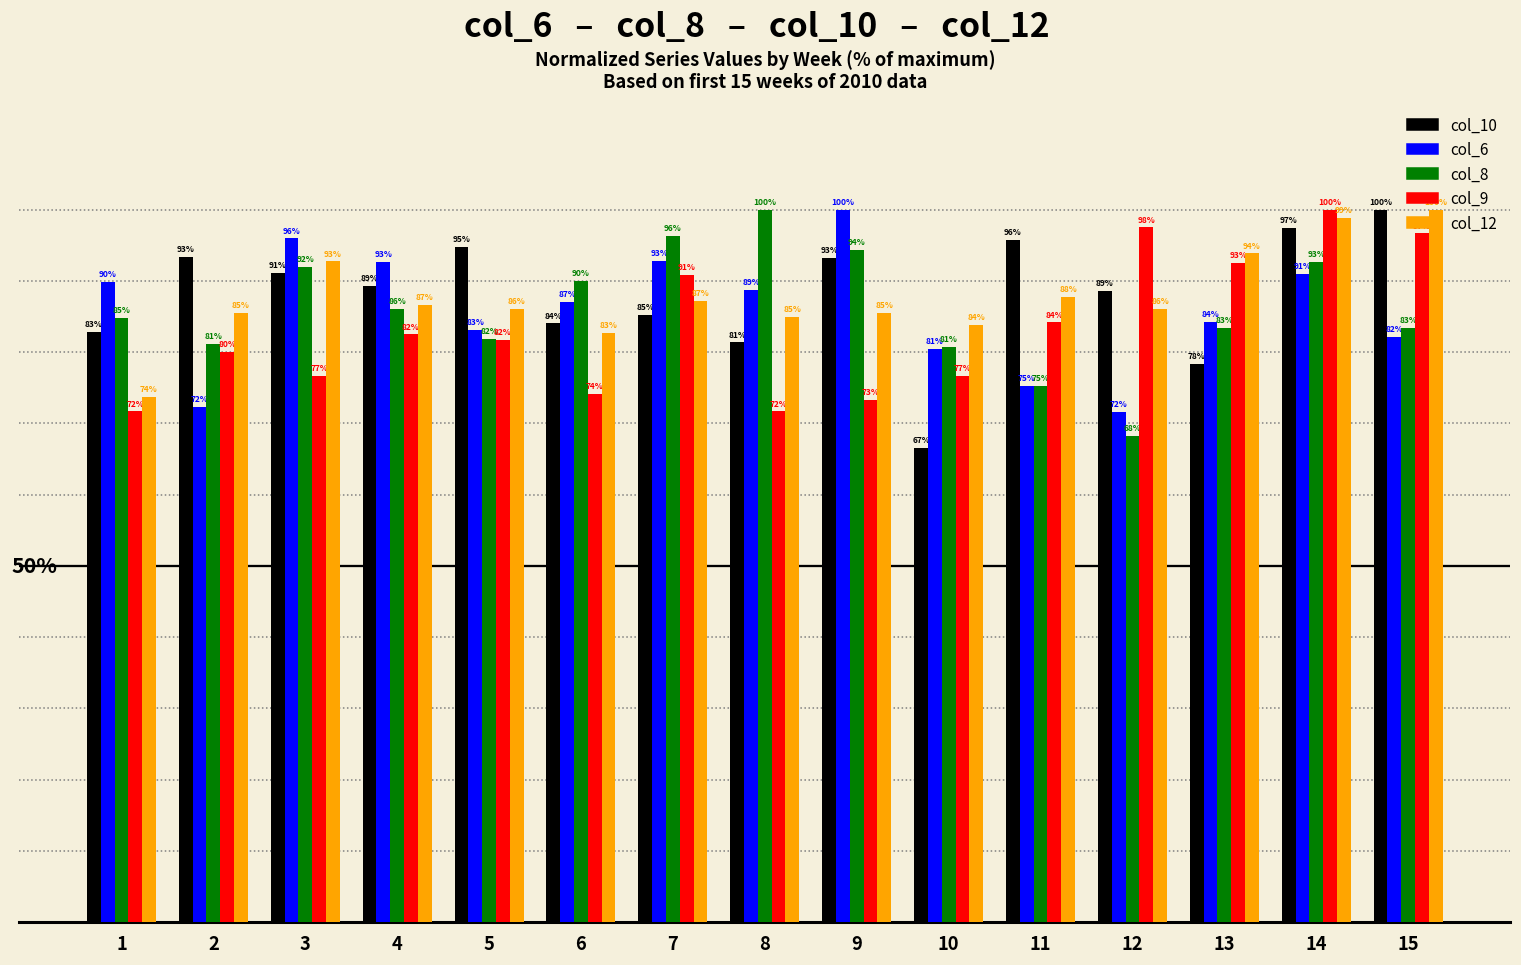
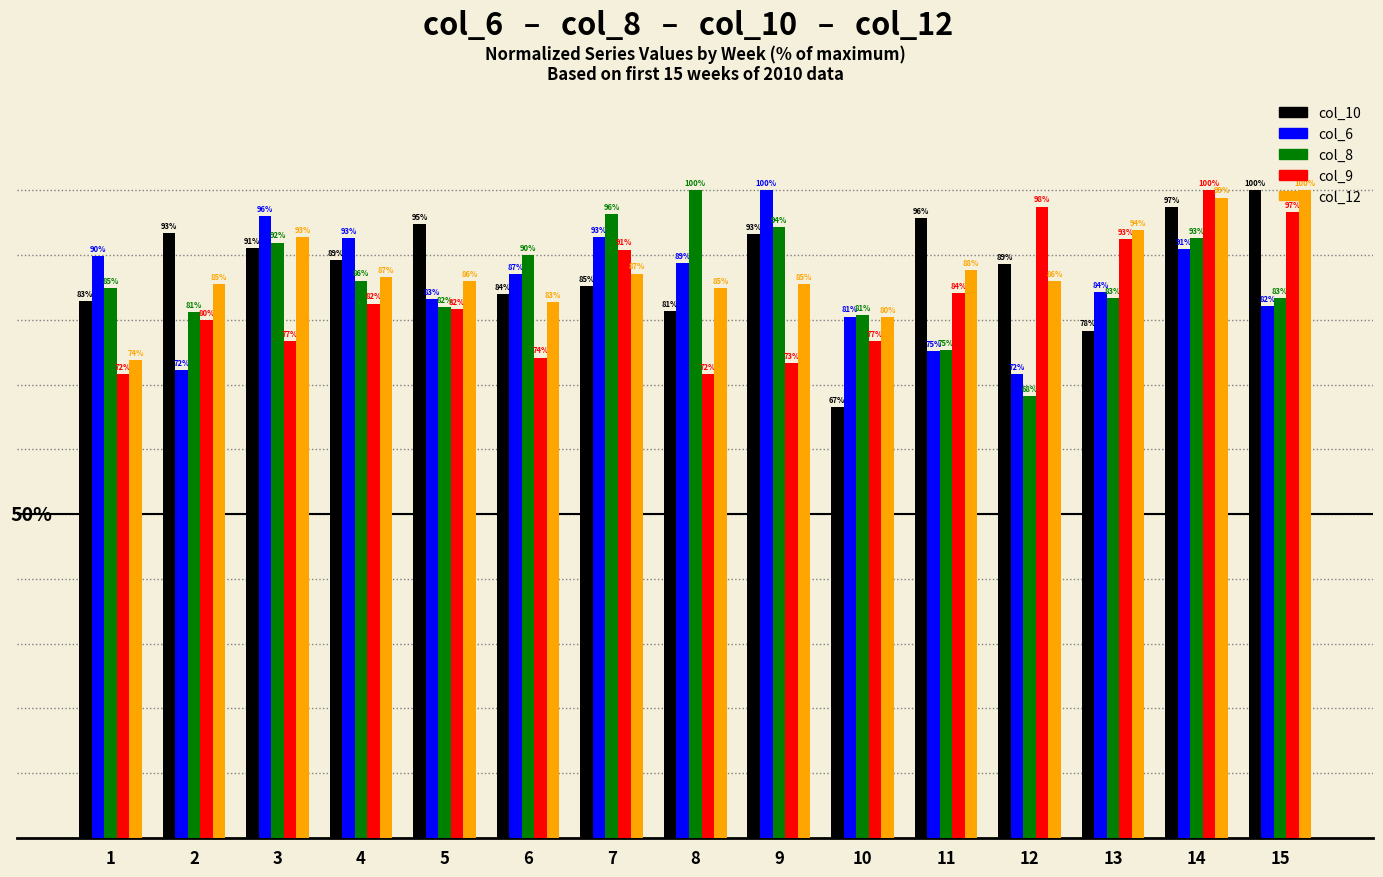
  {
    "col_10": {
      "1": "83%",
      "2": "93%",
      "3": "91%",
      "4": "89%",
      "5": "95%",
      "6": "84%",
      "7": "85%",
      "8": "81%",
      "9": "93%",
      "10": "67%",
      "11": "96%",
      "12": "89%",
      "13": "78%",
      "14": "97%",
      "15": "100%"
    },
    "col_6": {
      "1": "90%",
      "2": "72%",
      "3": "96%",
      "4": "93%",
      "5": "83%",
      "6": "87%",
      "7": "93%",
      "8": "89%",
      "9": "100%",
      "12": "72%",
      "13": "84%",
      "14": "91%",
      "15": "82%"
    },
    "col_8": {
      "1": "85%",
      "2": "81%",
      "3": "92%",
      "4": "86%",
      "6": "90%",
      "7": "96%",
      "8": "100%",
      "9": "94%",
      "12": "68%",
      "13": "83%",
      "14": "93%",
      "15": "83%"
    },
    "col_9": {
      "1": "72%",
      "2": "80%",
      "3": "77%",
      "4": "82%",
      "6": "74%",
      "7": "91%",
      "8": "72%",
      "9": "73%",
      "10": "77%",
      "11": "84%",
      "12": "98%",
      "13": "93%",
      "14": "100%",
      "15": "97%"
    },
    "col_12": {
      "1": "74%",
      "2": "85%",
      "3": "93%",
      "4": "87%",
      "5": "86%",
      "6": "83%",
      "7": "87%",
      "8": "85%",
      "9": "85%",
-     "10": "84%",
+     "10": "80%",
      "11": "88%",
      "12": "86%",
      "13": "94%",
      "14": "99%",
      "15": "100%"
    }
  }
